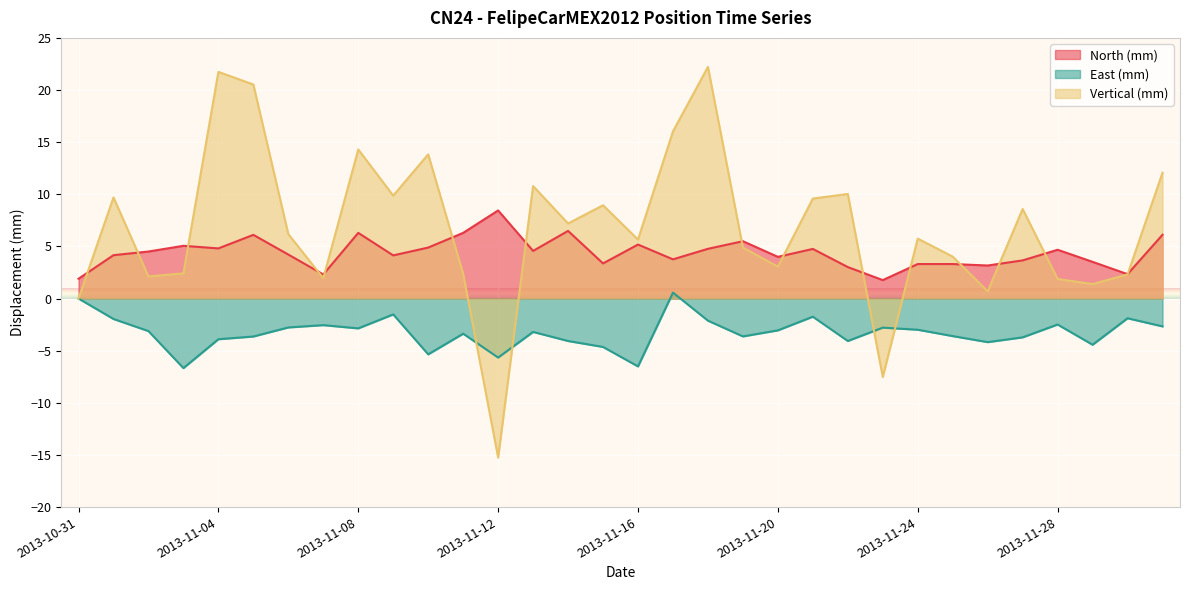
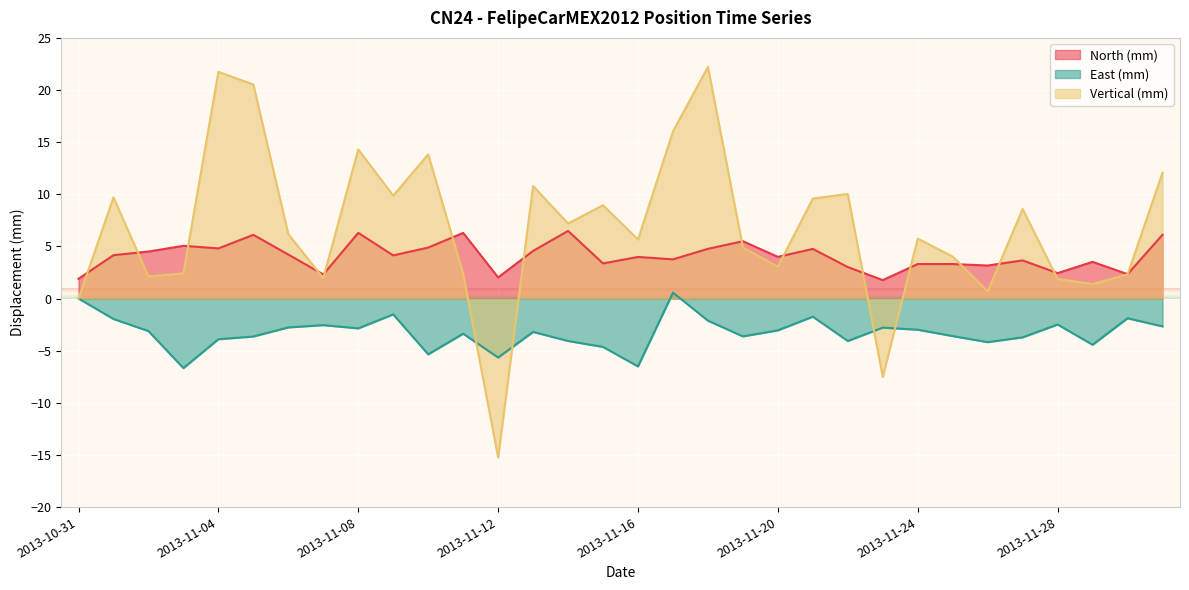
  {
    "North (mm)": {
      "2013-10-31": 1.9,
      "2013-11-04": 4.8,
      "2013-11-08": 6.3,
-     "2013-11-12": 8.5,
-     "2013-11-16": 5.2,
+     "2013-11-12": 2.0,
+     "2013-11-16": 4.0,
      "2013-11-20": 4.0,
      "2013-11-24": 3.3,
-     "2013-11-28": 4.7
+     "2013-11-28": 2.4
    }
  }
